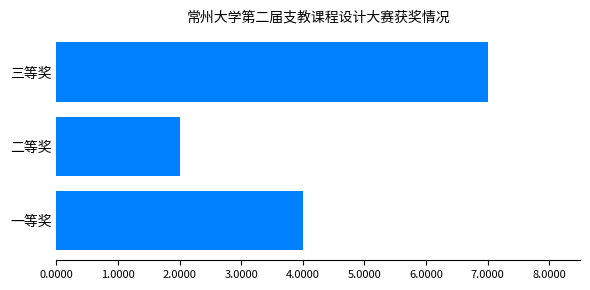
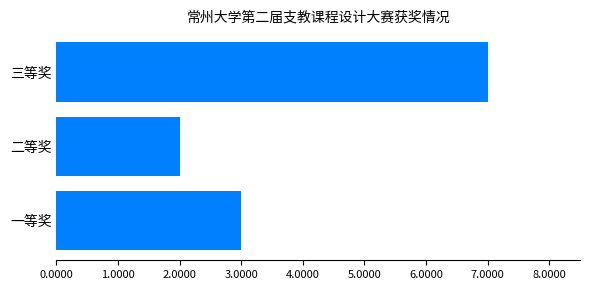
  {
    "三等奖": 7,
    "二等奖": 2,
-   "一等奖": 4
+   "一等奖": 3
  }
